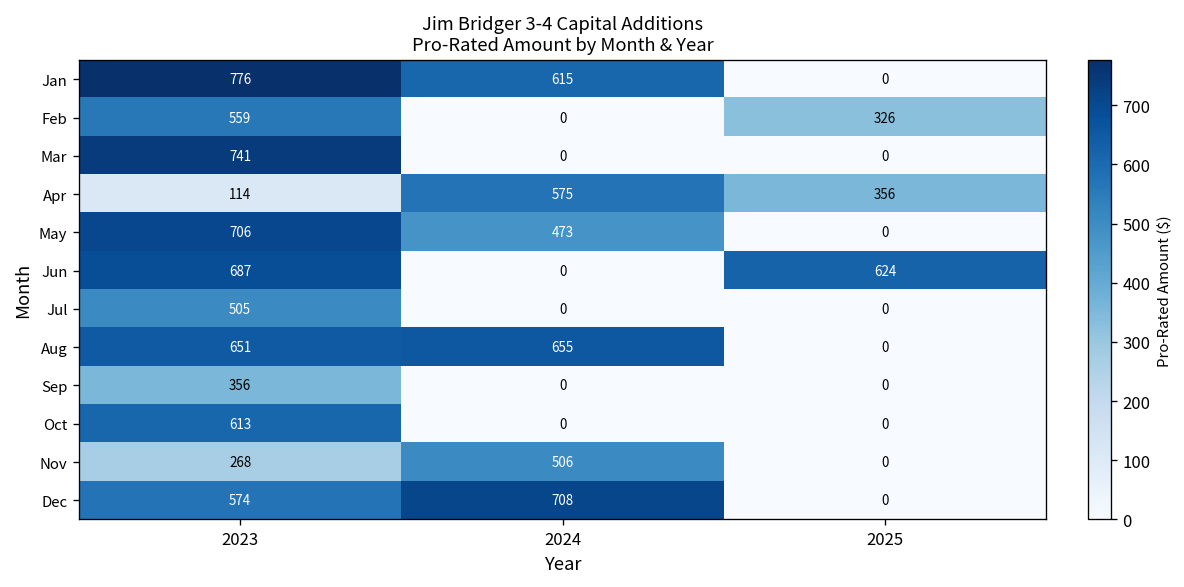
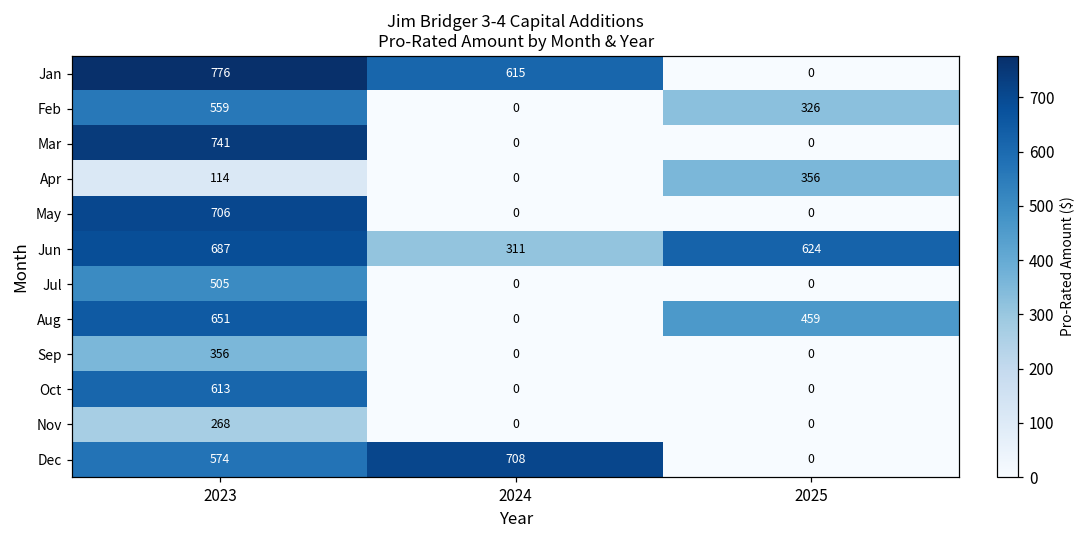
  {
    "Jan": {
      "2023": 776,
      "2024": 615,
      "2025": 0
    },
    "Feb": {
      "2023": 559,
      "2024": 0,
      "2025": 326
    },
    "Mar": {
      "2023": 741,
      "2024": 0,
      "2025": 0
    },
    "Apr": {
      "2023": 114,
-     "2024": 575,
+     "2024": 0,
      "2025": 356
    },
    "May": {
      "2023": 706,
-     "2024": 473,
+     "2024": 0,
      "2025": 0
    },
    "Jun": {
      "2023": 687,
-     "2024": 0,
+     "2024": 311,
      "2025": 624
    },
    "Jul": {
      "2023": 505,
      "2024": 0,
      "2025": 0
    },
    "Aug": {
      "2023": 651,
-     "2024": 655,
-     "2025": 0
+     "2024": 0,
+     "2025": 459
    },
    "Sep": {
      "2023": 356,
      "2024": 0,
      "2025": 0
    },
    "Oct": {
      "2023": 613,
      "2024": 0,
      "2025": 0
    },
    "Nov": {
      "2023": 268,
-     "2024": 506,
+     "2024": 0,
      "2025": 0
    },
    "Dec": {
      "2023": 574,
      "2024": 708,
      "2025": 0
    }
  }
